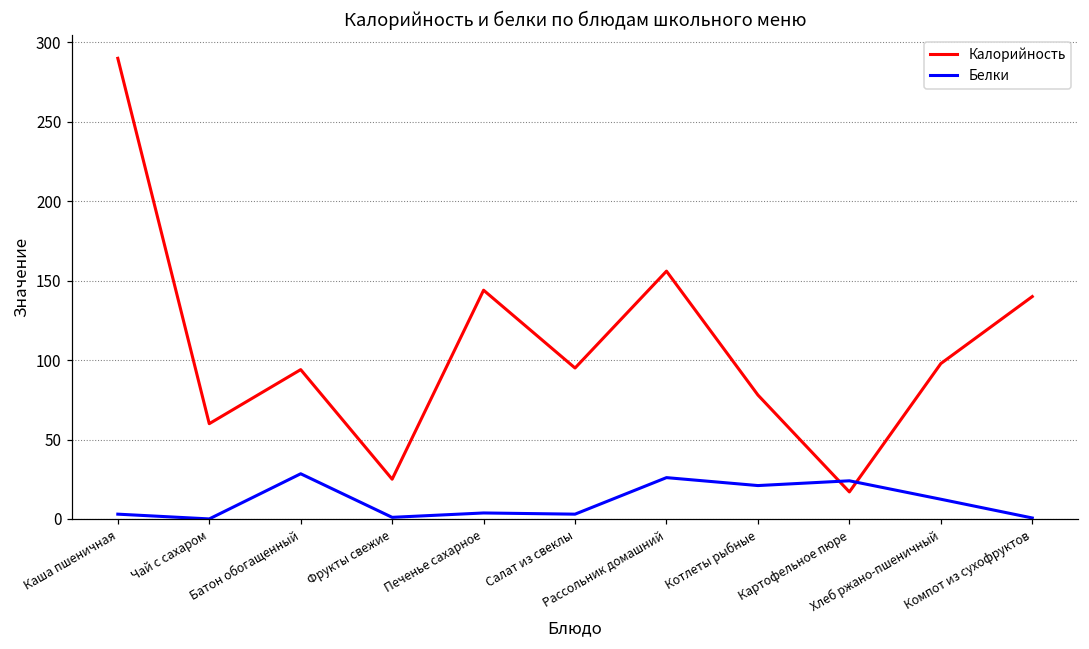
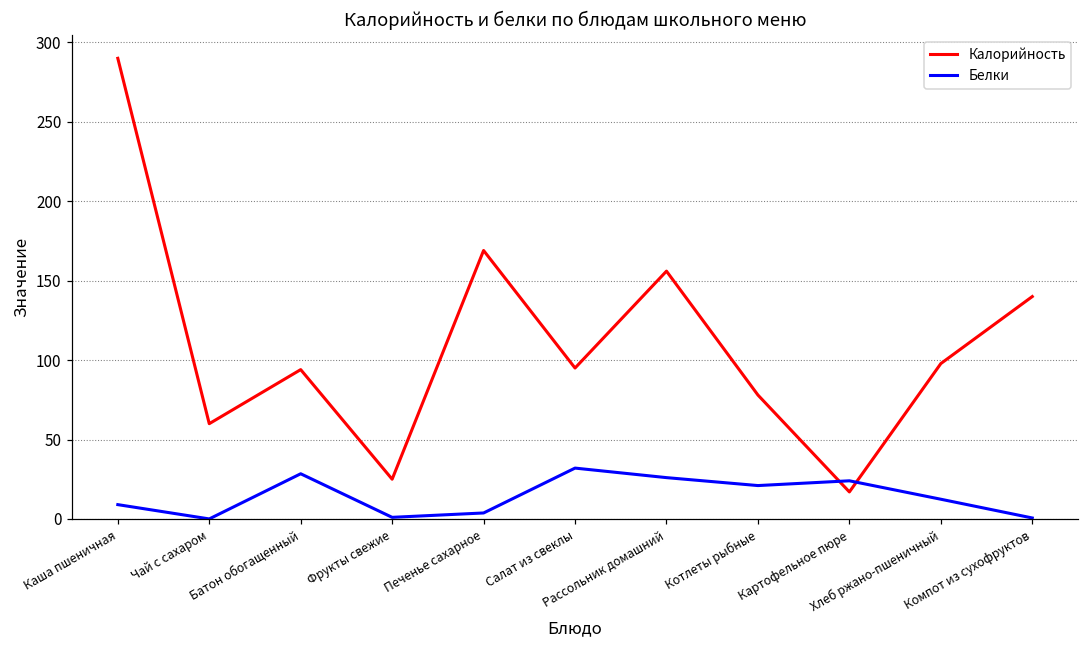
  {
    "Калорийность": {
      "Каша пшеничная": 290,
      "Чай с сахаром": 60,
      "Батон обогащенный": 94,
      "Фрукты свежие": 25,
-     "Печенье сахарное": 144,
+     "Печенье сахарное": 169,
      "Салат из свеклы": 95,
      "Рассольник домашний": 156,
      "Котлеты рыбные": 78,
      "Картофельное пюре": 17,
      "Хлеб ржано-пшеничный": 98,
      "Компот из сухофруктов": 140
    },
    "Белки": {
-     "Каша пшеничная": 3,
+     "Каша пшеничная": 9,
      "Чай с сахаром": 0,
      "Батон обогащенный": 28,
      "Фрукты свежие": 1,
      "Печенье сахарное": 4,
-     "Салат из свеклы": 3,
+     "Салат из свеклы": 32,
      "Рассольник домашний": 26,
      "Котлеты рыбные": 21,
      "Картофельное пюре": 24,
      "Хлеб ржано-пшеничный": 12,
      "Компот из сухофруктов": 1
    }
  }
